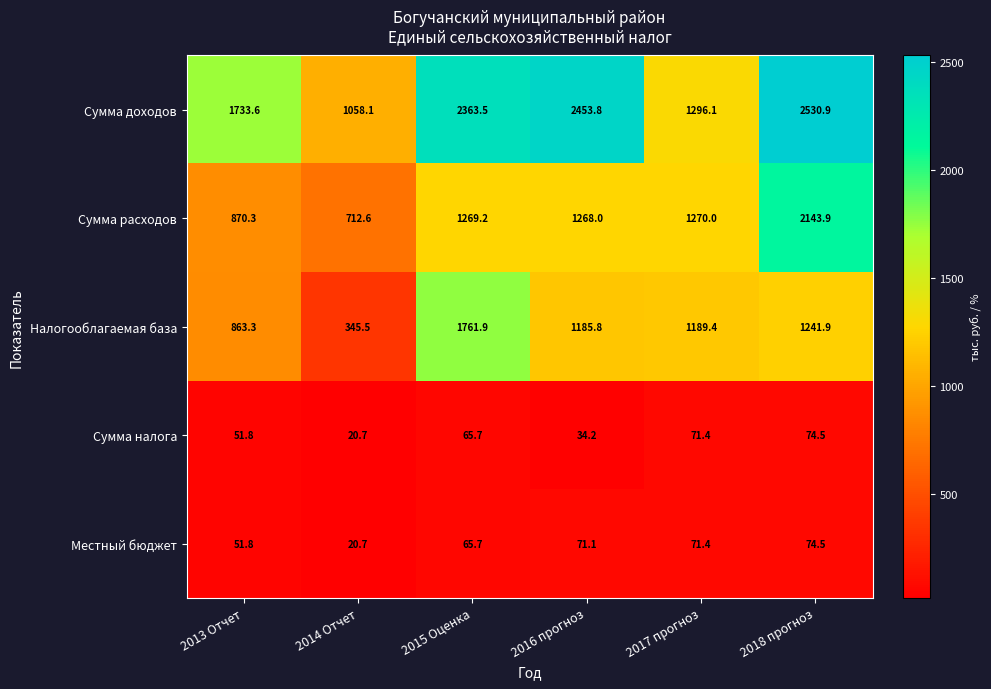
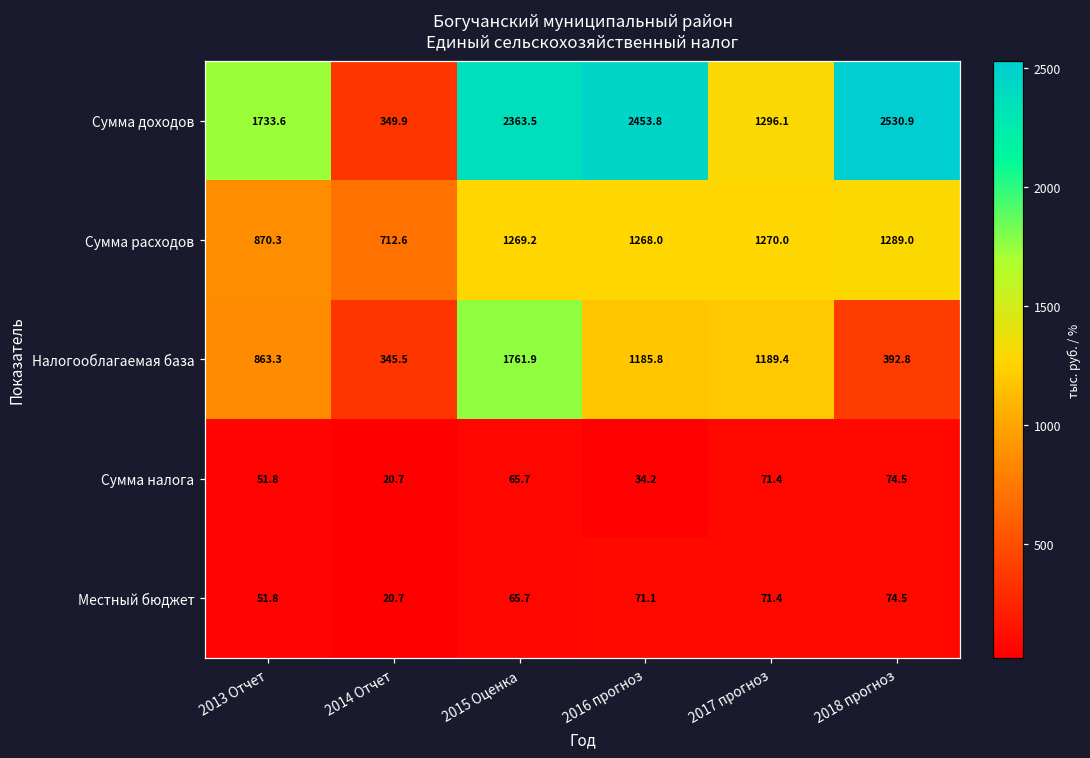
  {
    "Сумма доходов": {
      "2013 Отчет": 1733.6,
-     "2014 Отчет": 1058.1,
+     "2014 Отчет": 349.9,
      "2015 Оценка": 2363.5,
      "2016 прогноз": 2453.8,
      "2017 прогноз": 1296.1,
      "2018 прогноз": 2530.9
    },
    "Сумма расходов": {
      "2013 Отчет": 870.3,
      "2014 Отчет": 712.6,
      "2015 Оценка": 1269.2,
      "2016 прогноз": 1268.0,
      "2017 прогноз": 1270.0,
-     "2018 прогноз": 2143.9
+     "2018 прогноз": 1289.0
    },
    "Налогооблагаемая база": {
      "2013 Отчет": 863.3,
      "2014 Отчет": 345.5,
      "2015 Оценка": 1761.9,
      "2016 прогноз": 1185.8,
      "2017 прогноз": 1189.4,
-     "2018 прогноз": 1241.9
+     "2018 прогноз": 392.8
    },
    "Сумма налога": {
      "2013 Отчет": 51.8,
      "2014 Отчет": 20.7,
      "2015 Оценка": 65.7,
      "2016 прогноз": 34.2,
      "2017 прогноз": 71.4,
      "2018 прогноз": 74.5
    },
    "Местный бюджет": {
      "2013 Отчет": 51.8,
      "2014 Отчет": 20.7,
      "2015 Оценка": 65.7,
      "2016 прогноз": 71.1,
      "2017 прогноз": 71.4,
      "2018 прогноз": 74.5
    }
  }
